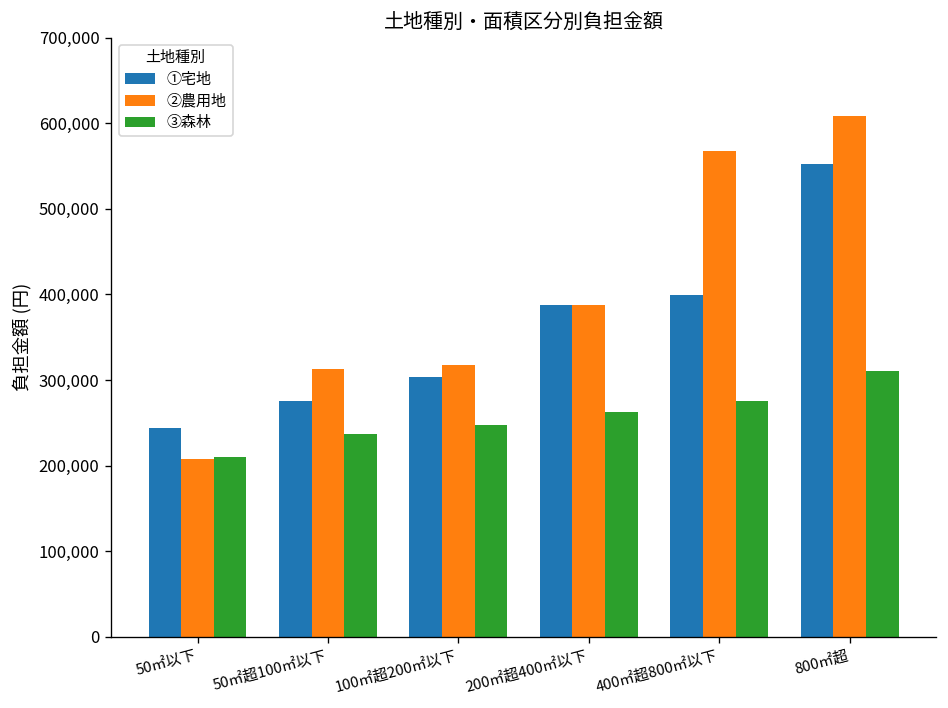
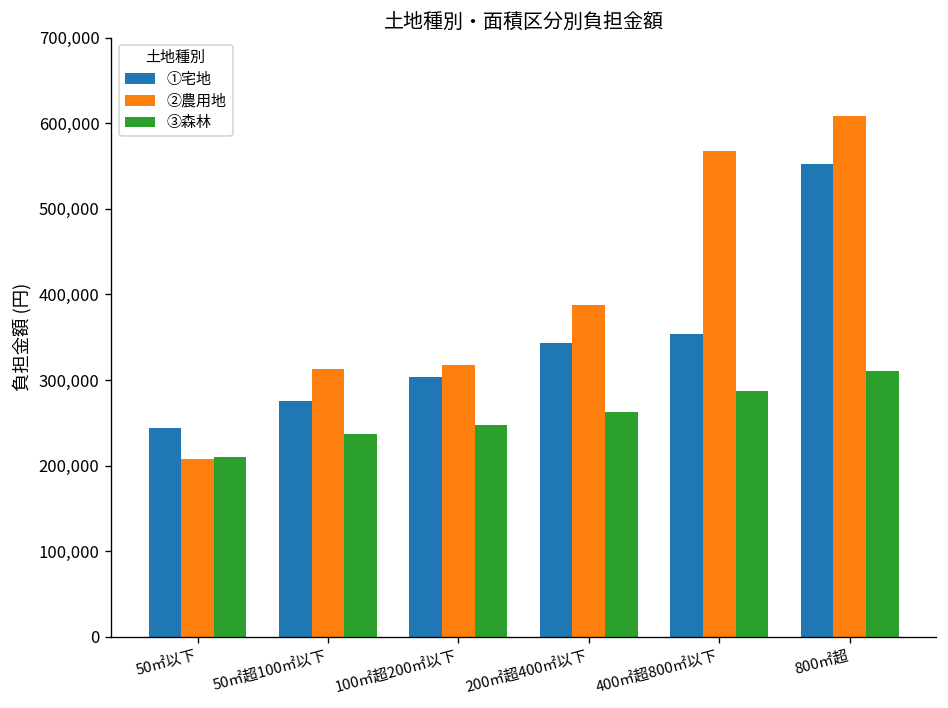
  {
    "①宅地": {
      "50㎡以下": "240,000",
      "50㎡超100㎡以下": "280,000",
      "100㎡超200㎡以下": "300,000",
-     "200㎡超400㎡以下": "390,000",
-     "400㎡超800㎡以下": "400,000",
+     "200㎡超400㎡以下": "340,000",
+     "400㎡超800㎡以下": "350,000",
      "800㎡超": "550,000"
    },
    "②農用地": {
      "50㎡以下": "210,000",
      "50㎡超100㎡以下": "310,000",
      "100㎡超200㎡以下": "320,000",
      "200㎡超400㎡以下": "390,000",
      "400㎡超800㎡以下": "570,000",
      "800㎡超": "610,000"
    },
    "③森林": {
      "50㎡以下": "210,000",
      "50㎡超100㎡以下": "240,000",
      "100㎡超200㎡以下": "250,000",
      "200㎡超400㎡以下": "260,000",
-     "400㎡超800㎡以下": "280,000",
+     "400㎡超800㎡以下": "290,000",
      "800㎡超": "310,000"
    }
  }
